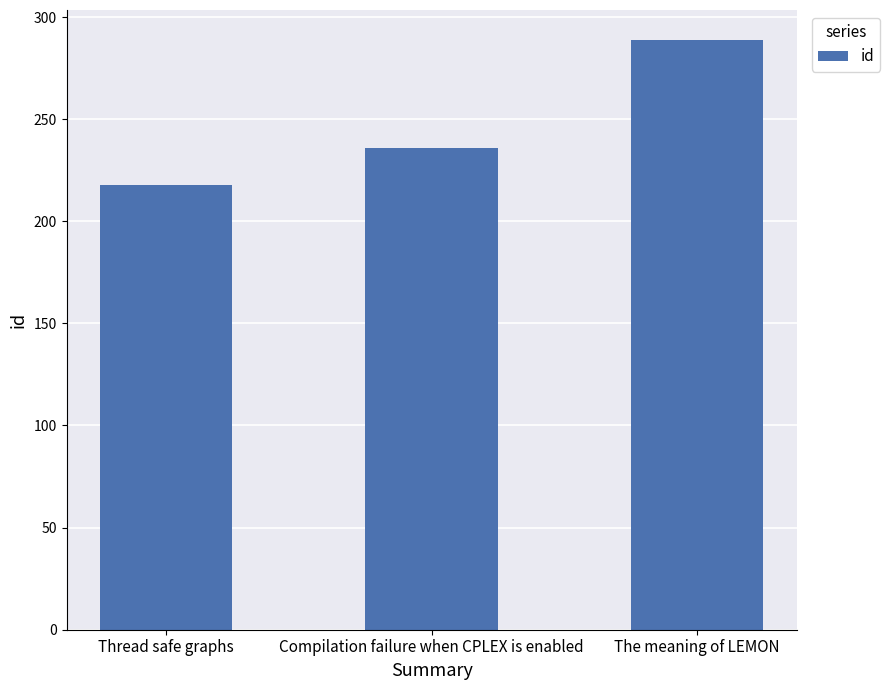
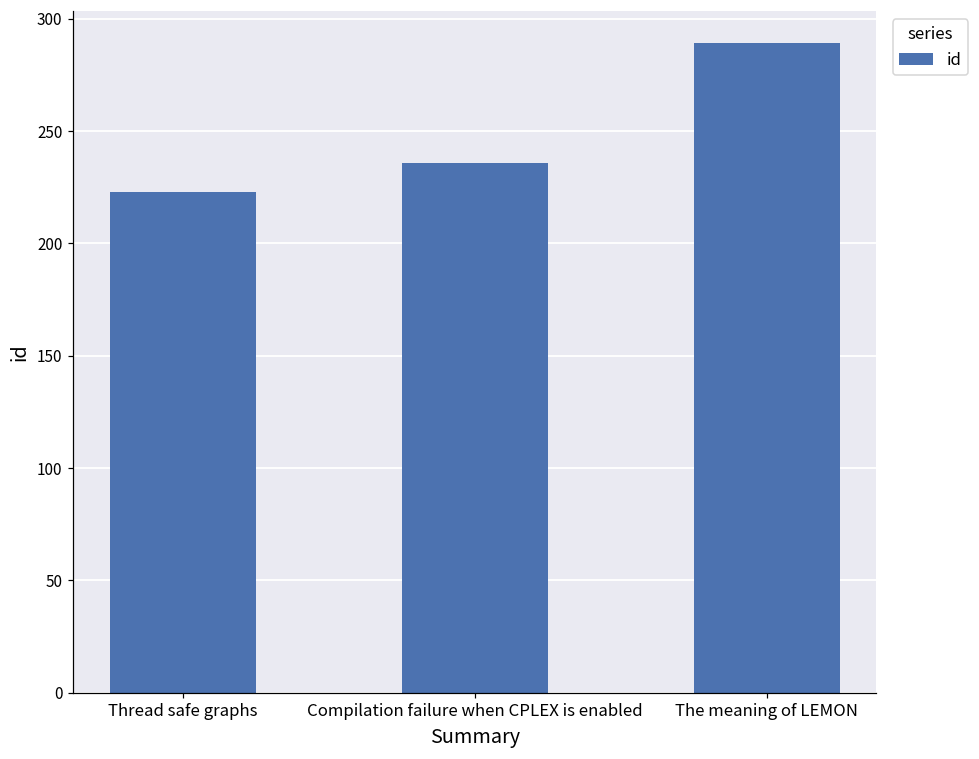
  {
-   "Thread safe graphs": 218,
+   "Thread safe graphs": 223,
    "Compilation failure when CPLEX is enabled": 236,
    "The meaning of LEMON": 289
  }
